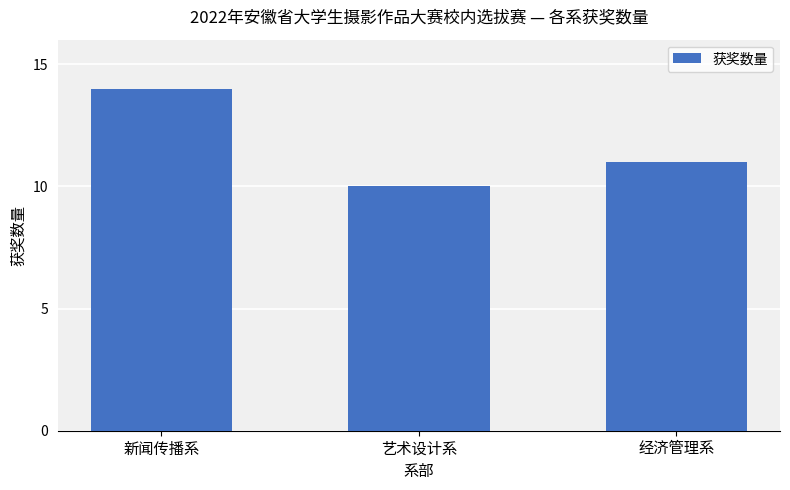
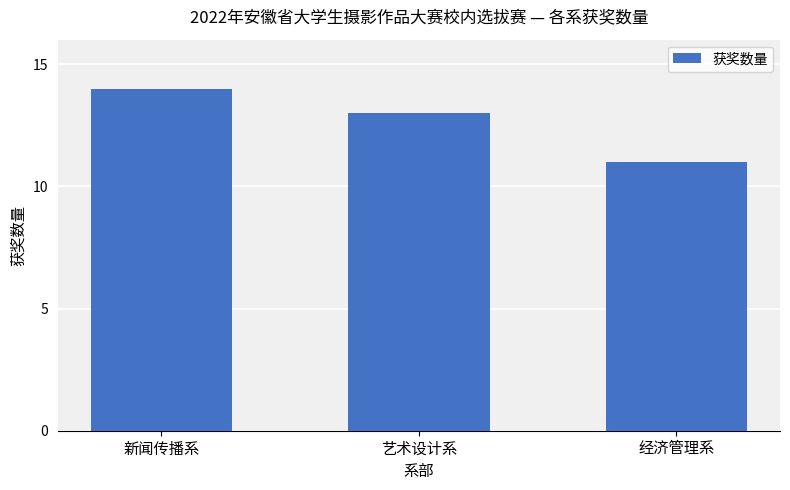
  {
    "新闻传播系": 14,
-   "艺术设计系": 10,
+   "艺术设计系": 13,
    "经济管理系": 11
  }
